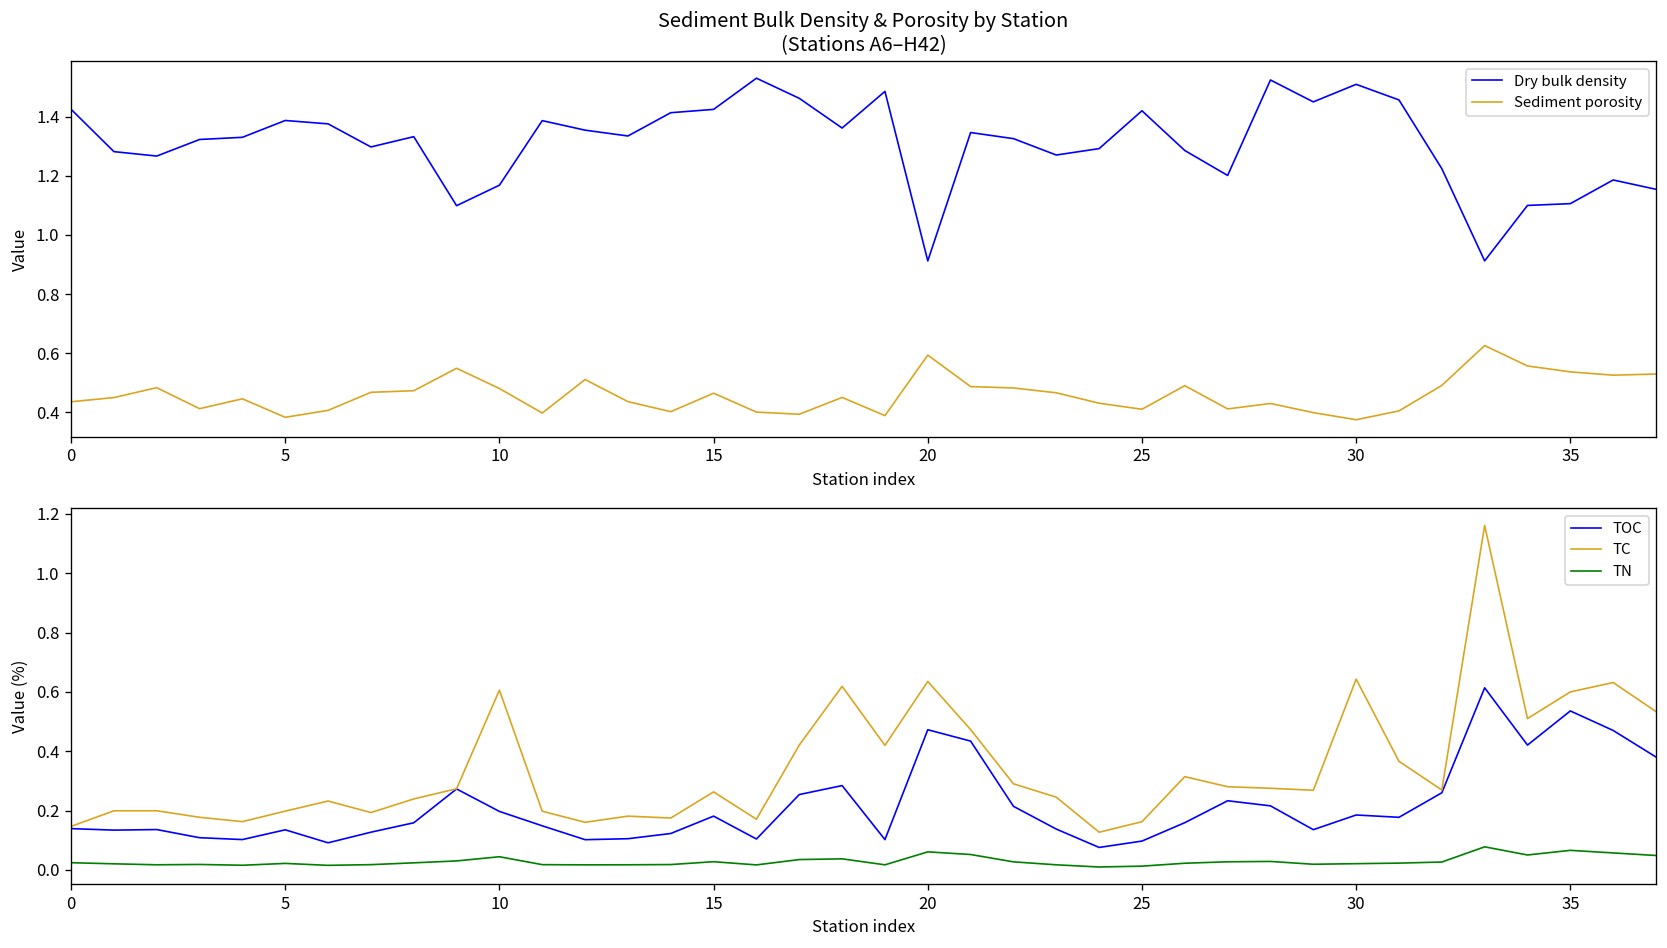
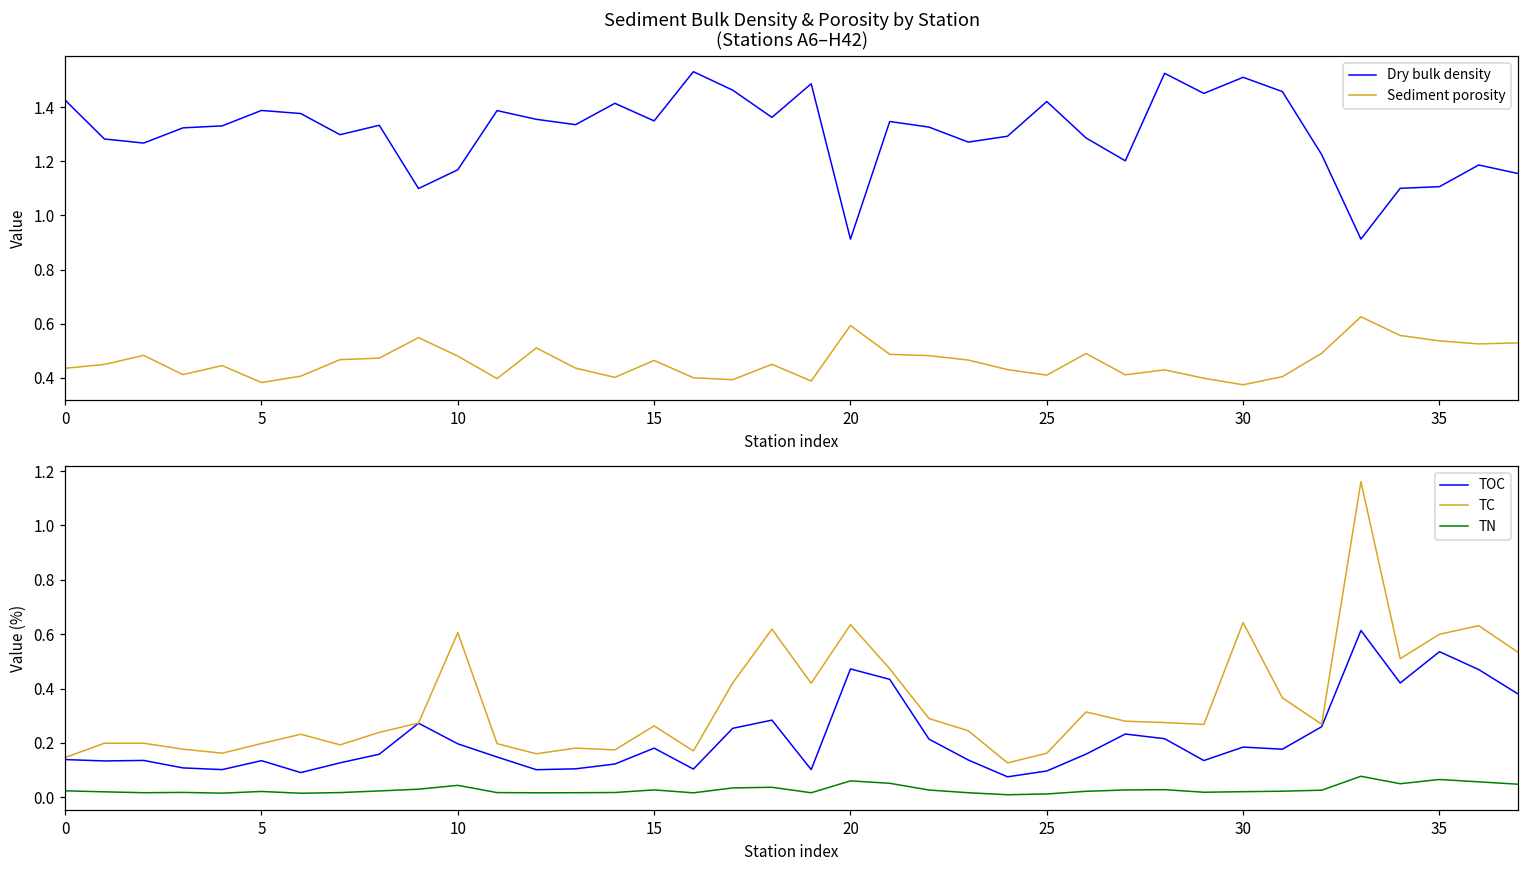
  {
    "Sediment Bulk Density & Porosity by Station (Stations A6–H42)": {
      "Dry bulk density": {
        "0": 1.43,
        "5": 1.39,
        "10": 1.17,
-       "15": 1.43,
+       "15": 1.35,
        "20": 0.91,
        "25": 1.42,
        "30": 1.51,
        "35": 1.11
      },
      "Sediment porosity": {
        "0": 0.44,
        "5": 0.38,
        "10": 0.48,
        "15": 0.46,
        "20": 0.59,
        "25": 0.41,
        "30": 0.37,
        "35": 0.54
      }
    }
  }
